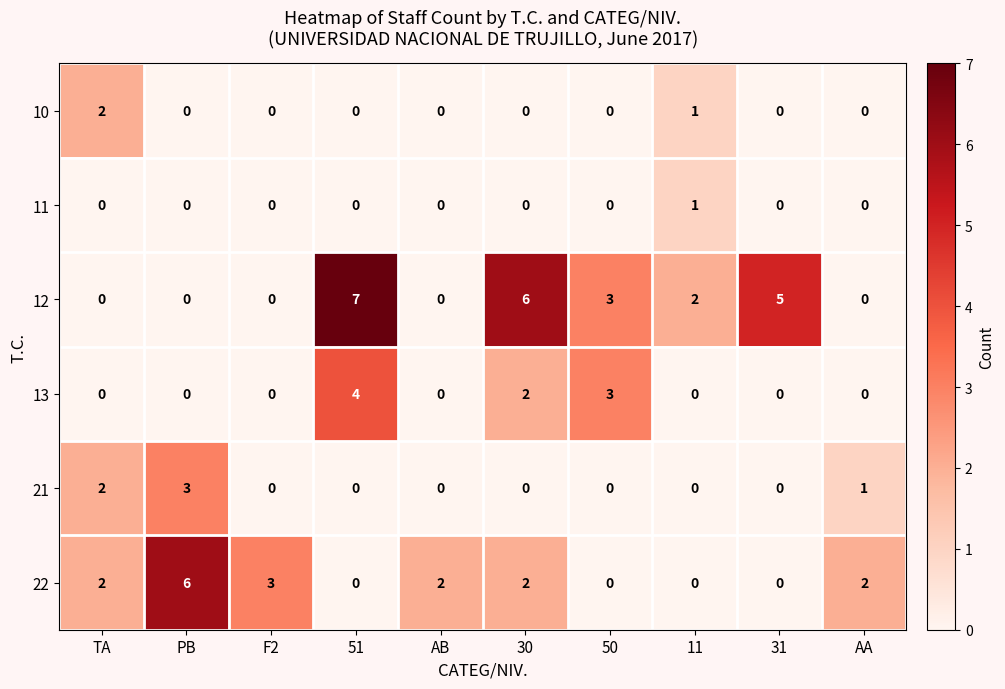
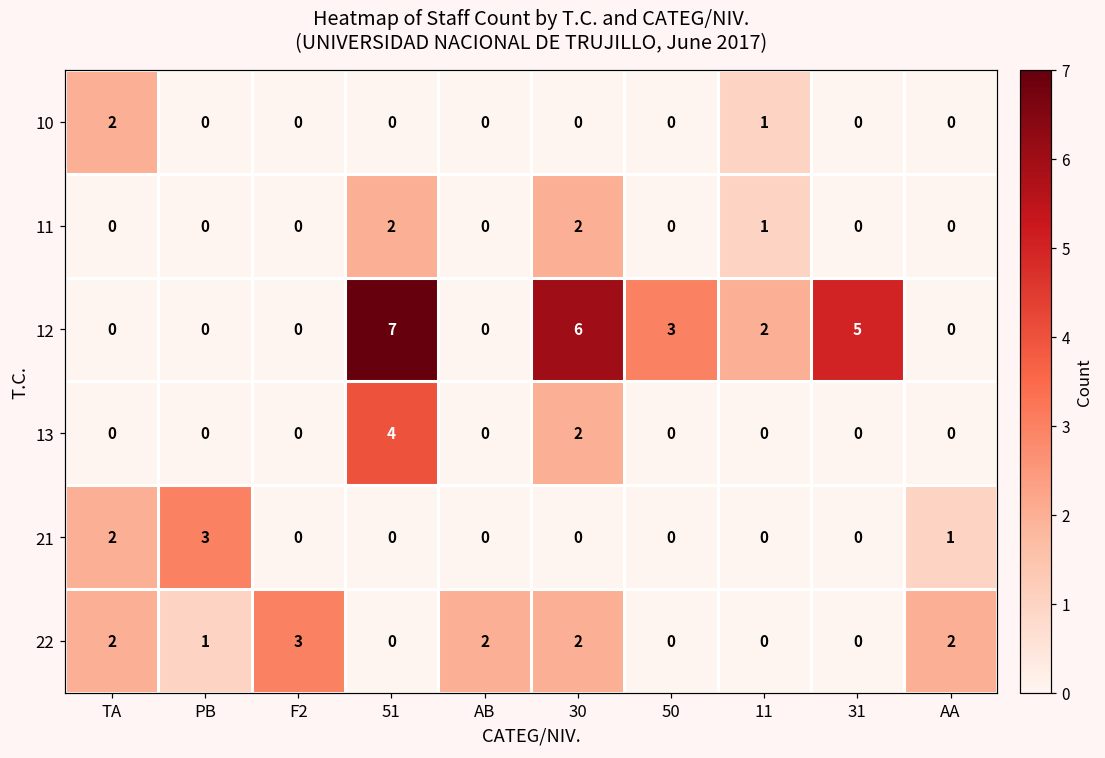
  {
    "10": {
      "TA": 2,
      "PB": 0,
      "F2": 0,
      "51": 0,
      "AB": 0,
      "30": 0,
      "50": 0,
      "11": 1,
      "31": 0,
      "AA": 0
    },
    "11": {
      "TA": 0,
      "PB": 0,
      "F2": 0,
-     "51": 0,
+     "51": 2,
      "AB": 0,
-     "30": 0,
+     "30": 2,
      "50": 0,
      "11": 1,
      "31": 0,
      "AA": 0
    },
    "12": {
      "TA": 0,
      "PB": 0,
      "F2": 0,
      "51": 7,
      "AB": 0,
      "30": 6,
      "50": 3,
      "11": 2,
      "31": 5,
      "AA": 0
    },
    "13": {
      "TA": 0,
      "PB": 0,
      "F2": 0,
      "51": 4,
      "AB": 0,
      "30": 2,
-     "50": 3,
+     "50": 0,
      "11": 0,
      "31": 0,
      "AA": 0
    },
    "21": {
      "TA": 2,
      "PB": 3,
      "F2": 0,
      "51": 0,
      "AB": 0,
      "30": 0,
      "50": 0,
      "11": 0,
      "31": 0,
      "AA": 1
    },
    "22": {
      "TA": 2,
-     "PB": 6,
+     "PB": 1,
      "F2": 3,
      "51": 0,
      "AB": 2,
      "30": 2,
      "50": 0,
      "11": 0,
      "31": 0,
      "AA": 2
    }
  }
